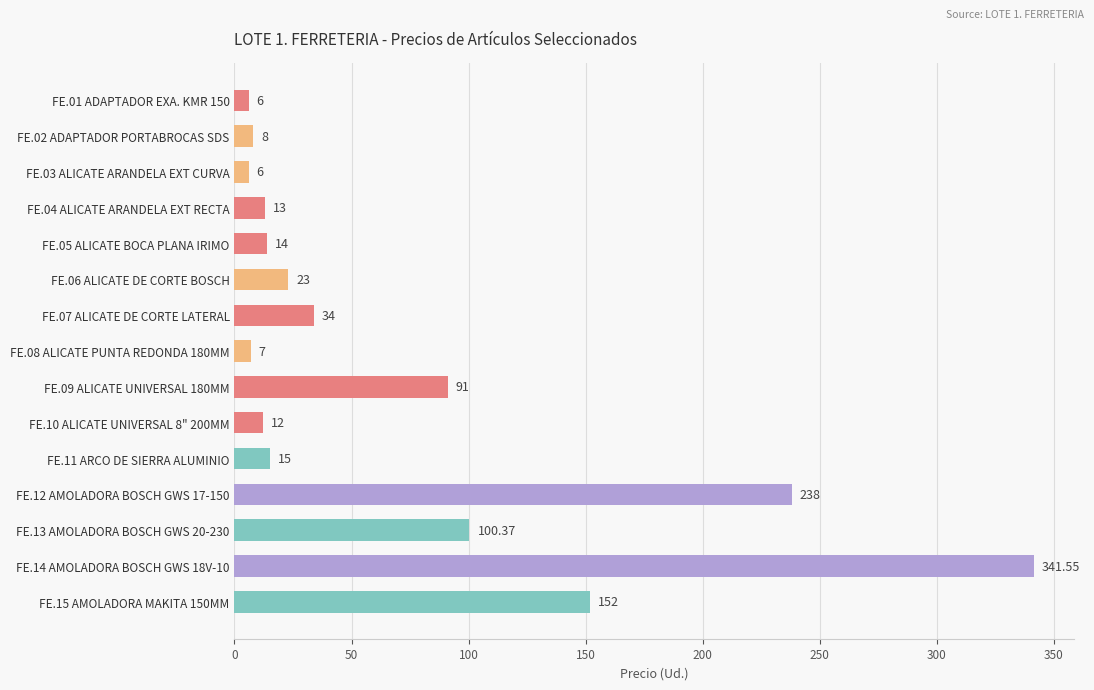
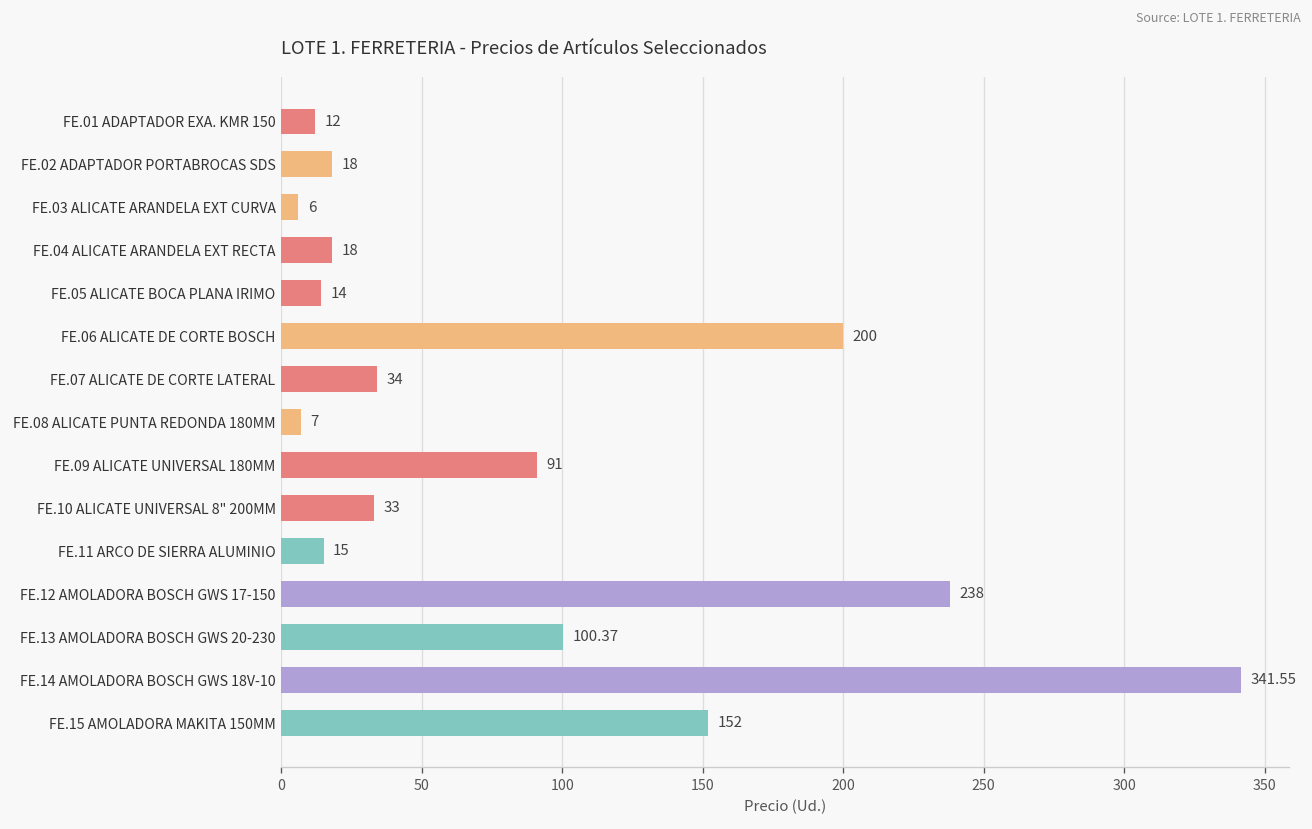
  {
-   "FE.01 ADAPTADOR EXA. KMR 150": 6,
-   "FE.02 ADAPTADOR PORTABROCAS SDS": 8,
+   "FE.01 ADAPTADOR EXA. KMR 150": 12,
+   "FE.02 ADAPTADOR PORTABROCAS SDS": 18,
    "FE.03 ALICATE ARANDELA EXT CURVA": 6,
-   "FE.04 ALICATE ARANDELA EXT RECTA": 13,
+   "FE.04 ALICATE ARANDELA EXT RECTA": 18,
    "FE.05 ALICATE BOCA PLANA IRIMO": 14,
-   "FE.06 ALICATE DE CORTE BOSCH": 23,
+   "FE.06 ALICATE DE CORTE BOSCH": 200,
    "FE.07 ALICATE DE CORTE LATERAL": 34,
    "FE.08 ALICATE PUNTA REDONDA 180MM": 7,
    "FE.09 ALICATE UNIVERSAL 180MM": 91,
-   "FE.10 ALICATE UNIVERSAL 8\" 200MM": 12,
+   "FE.10 ALICATE UNIVERSAL 8\" 200MM": 33,
    "FE.11 ARCO DE SIERRA ALUMINIO": 15,
    "FE.12 AMOLADORA BOSCH GWS 17-150": 238,
    "FE.13 AMOLADORA BOSCH GWS 20-230": 100.37,
    "FE.14 AMOLADORA BOSCH GWS 18V-10": 341.55,
    "FE.15 AMOLADORA MAKITA 150MM": 152
  }
